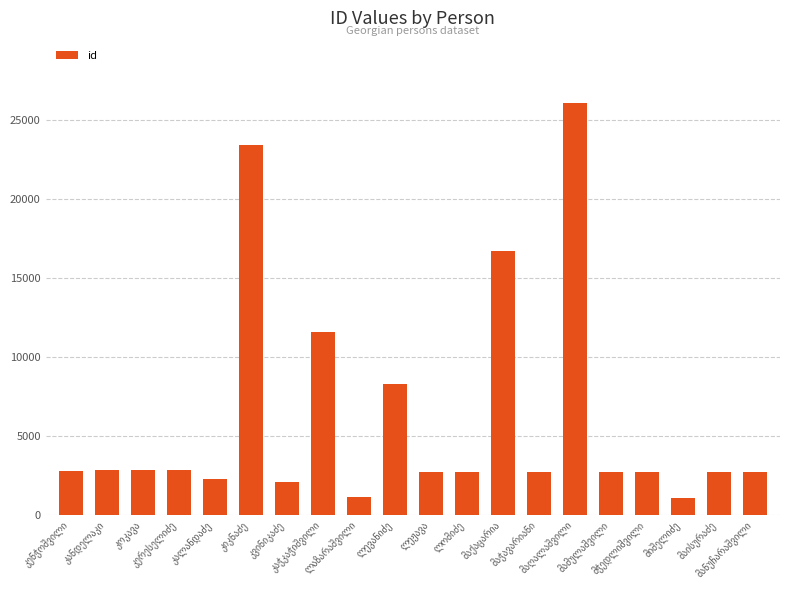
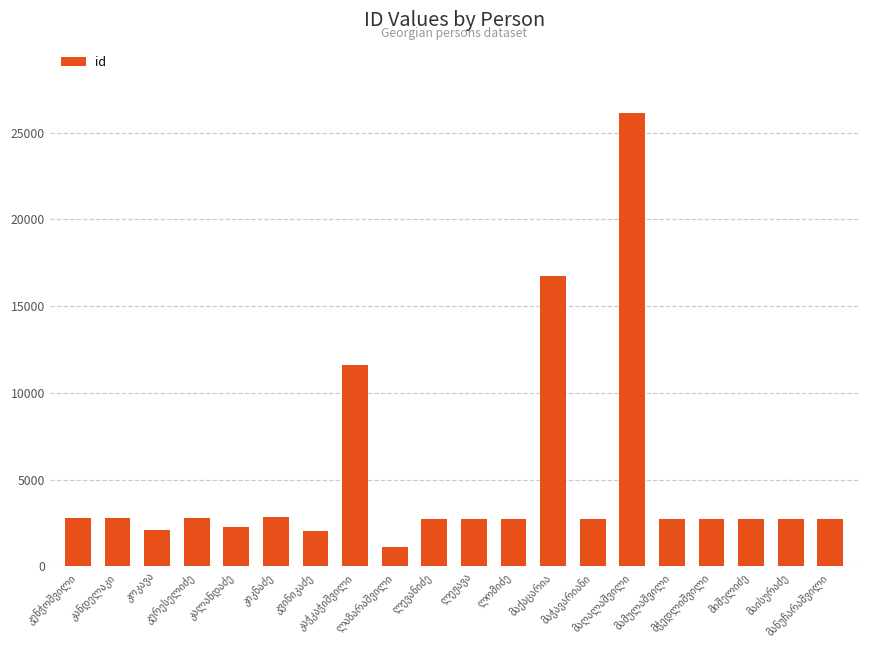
  {
    "კენჭოშვილი": 2800,
    "კანდელაკი": 2800,
-   "კოკავა": 2800,
+   "კოკავა": 2100,
    "კერესელიძე": 2800,
    "კალანდაძე": 2300,
-   "კიკნაძე": 23500,
+   "კიკნაძე": 2800,
    "კვინიკაძე": 2100,
    "კაჭკაჭიშვილი": 11600,
    "ლაზარაშვილი": 1100,
-   "ლევანიძე": 8300,
+   "ლევანიძე": 2700,
    "ლეჟავა": 2700,
    "ლომიძე": 2700,
    "მაქაცარია": 16800,
    "მაჭავარიანი": 2700,
    "მაღალაშვილი": 26100,
    "მამულაშვილი": 2700,
    "მჭედლიშვილი": 2700,
-   "მიშელიძე": 1000,
+   "მიშელიძე": 2700,
    "მაისურაძე": 2700,
    "მანუჩარაშვილი": 2700
  }
